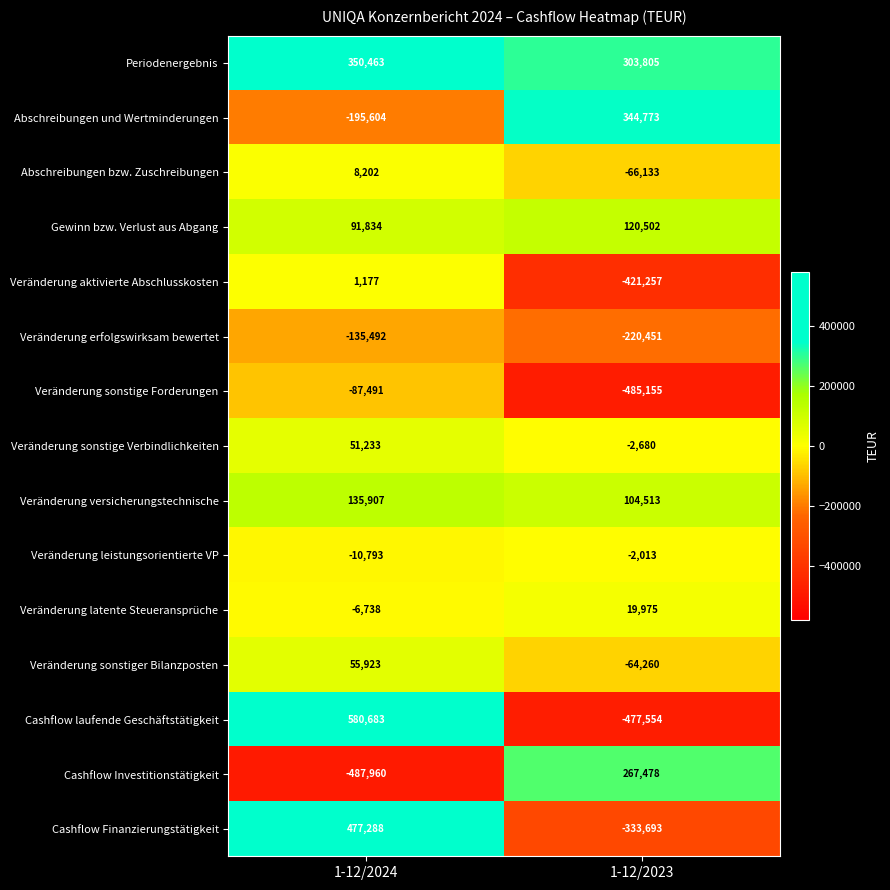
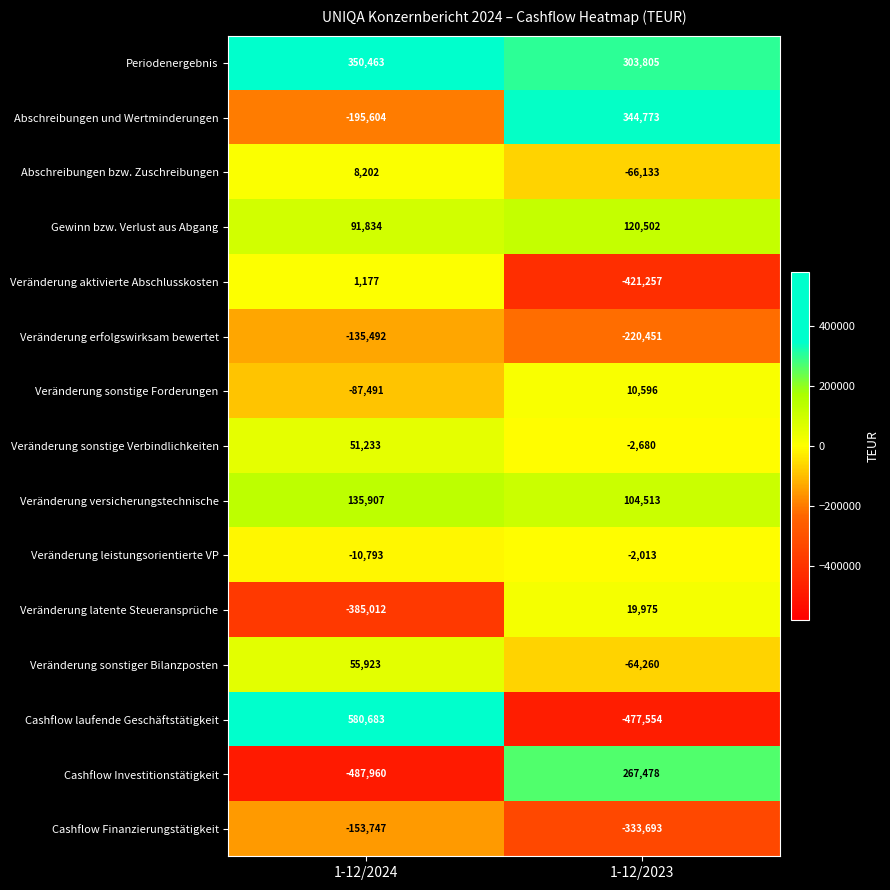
  {
    "Periodenergebnis": {
      "1-12/2024": "350,463",
      "1-12/2023": "303,805"
    },
    "Abschreibungen und Wertminderungen": {
      "1-12/2024": "-195,604",
      "1-12/2023": "344,773"
    },
    "Abschreibungen bzw. Zuschreibungen": {
      "1-12/2024": "8,202",
      "1-12/2023": "-66,133"
    },
    "Gewinn bzw. Verlust aus Abgang": {
      "1-12/2024": "91,834",
      "1-12/2023": "120,502"
    },
    "Veränderung aktivierte Abschlusskosten": {
      "1-12/2024": "1,177",
      "1-12/2023": "-421,257"
    },
    "Veränderung erfolgswirksam bewertet": {
      "1-12/2024": "-135,492",
      "1-12/2023": "-220,451"
    },
    "Veränderung sonstige Forderungen": {
      "1-12/2024": "-87,491",
-     "1-12/2023": "-485,155"
+     "1-12/2023": "10,596"
    },
    "Veränderung sonstige Verbindlichkeiten": {
      "1-12/2024": "51,233",
      "1-12/2023": "-2,680"
    },
    "Veränderung versicherungstechnische": {
      "1-12/2024": "135,907",
      "1-12/2023": "104,513"
    },
    "Veränderung leistungsorientierte VP": {
      "1-12/2024": "-10,793",
      "1-12/2023": "-2,013"
    },
    "Veränderung latente Steueransprüche": {
-     "1-12/2024": "-6,738",
+     "1-12/2024": "-385,012",
      "1-12/2023": "19,975"
    },
    "Veränderung sonstiger Bilanzposten": {
      "1-12/2024": "55,923",
      "1-12/2023": "-64,260"
    },
    "Cashflow laufende Geschäftstätigkeit": {
      "1-12/2024": "580,683",
      "1-12/2023": "-477,554"
    },
    "Cashflow Investitionstätigkeit": {
      "1-12/2024": "-487,960",
      "1-12/2023": "267,478"
    },
    "Cashflow Finanzierungstätigkeit": {
-     "1-12/2024": "477,288",
+     "1-12/2024": "-153,747",
      "1-12/2023": "-333,693"
    }
  }
